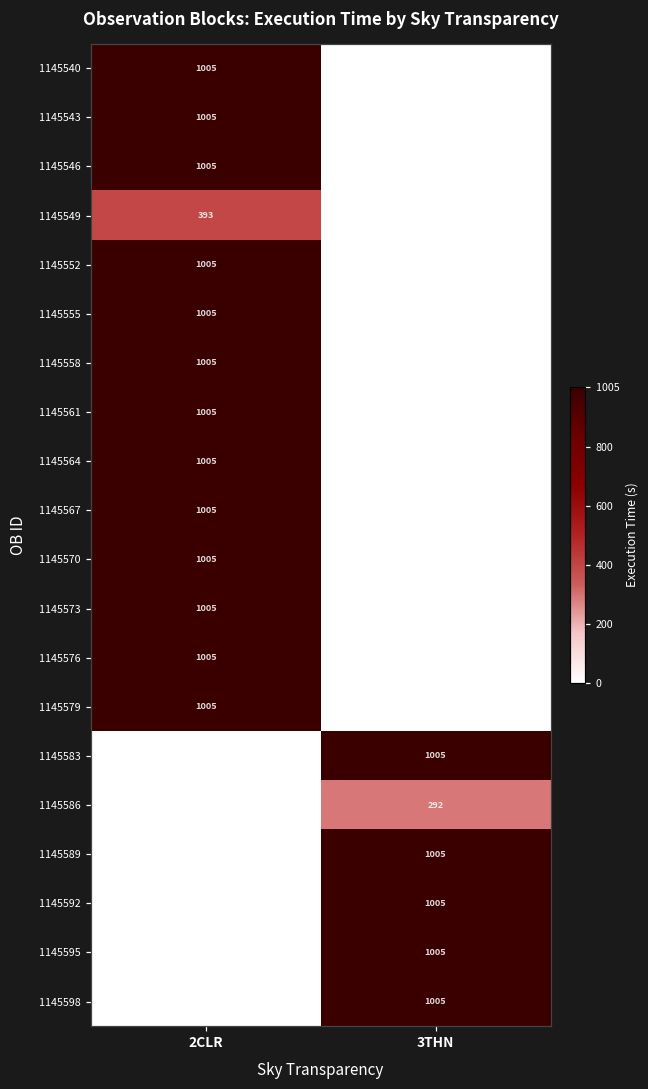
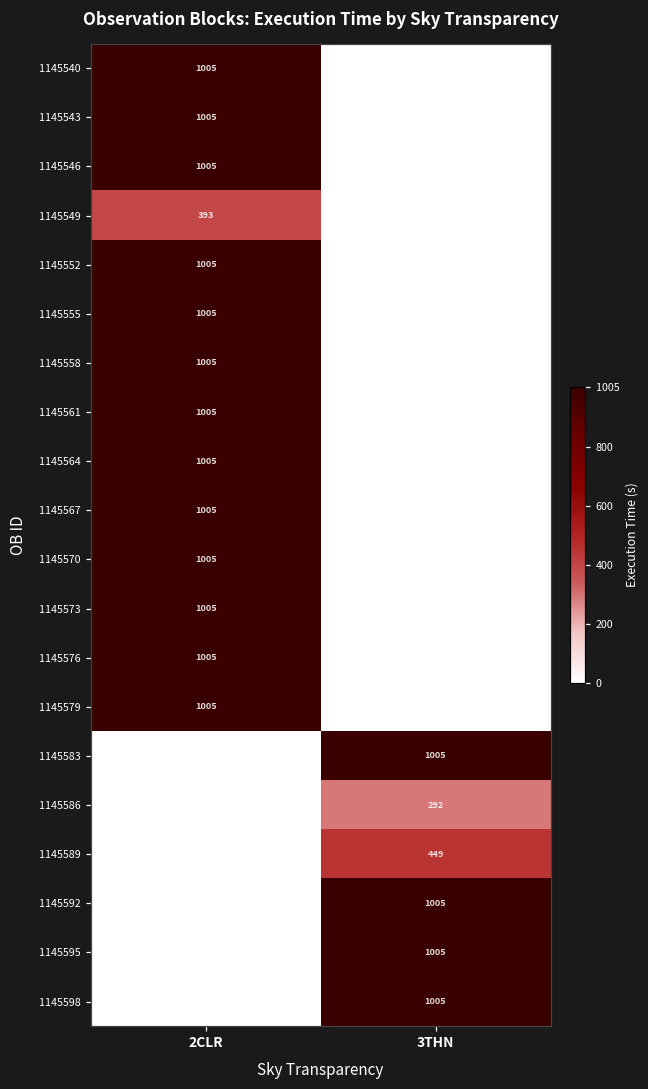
  {
    "1145540": {
      "2CLR": 1005
    },
    "1145543": {
      "2CLR": 1005
    },
    "1145546": {
      "2CLR": 1005
    },
    "1145549": {
      "2CLR": 393
    },
    "1145552": {
      "2CLR": 1005
    },
    "1145555": {
      "2CLR": 1005
    },
    "1145558": {
      "2CLR": 1005
    },
    "1145561": {
      "2CLR": 1005
    },
    "1145564": {
      "2CLR": 1005
    },
    "1145567": {
      "2CLR": 1005
    },
    "1145570": {
      "2CLR": 1005
    },
    "1145573": {
      "2CLR": 1005
    },
    "1145576": {
      "2CLR": 1005
    },
    "1145579": {
      "2CLR": 1005
    },
    "1145583": {
      "3THN": 1005
    },
    "1145586": {
      "3THN": 292
    },
    "1145589": {
-     "3THN": 1005
+     "3THN": 449
    },
    "1145592": {
      "3THN": 1005
    },
    "1145595": {
      "3THN": 1005
    },
    "1145598": {
      "3THN": 1005
    }
  }
